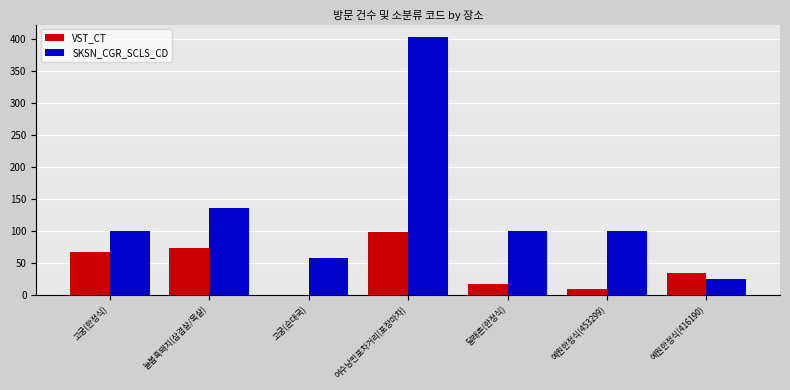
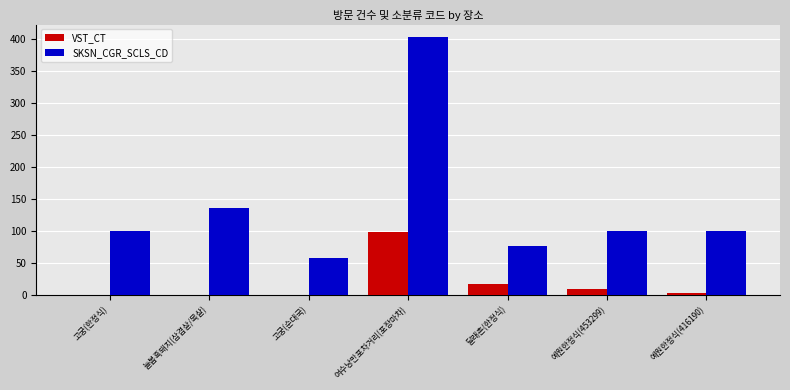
  {
    "VST_CT": {
-     "고궁(한정식)": 70,
-     "늘봄흑돼지(삼겹살/목살)": 70,
+     "고궁(한정식)": 0,
+     "늘봄흑돼지(삼겹살/목살)": 0,
      "여수낭만포차거리(포장마차)": 100,
      "달래촌(한정식)": 20,
      "예원한정식(453299)": 10,
-     "예원한정식(416190)": 40
+     "예원한정식(416190)": 0
    },
    "SKSN_CGR_SCLS_CD": {
      "고궁(한정식)": 100,
      "늘봄흑돼지(삼겹살/목살)": 140,
      "고궁(순대국)": 60,
      "여수낭만포차거리(포장마차)": 400,
-     "달래촌(한정식)": 100,
+     "달래촌(한정식)": 80,
      "예원한정식(453299)": 100,
-     "예원한정식(416190)": 30
+     "예원한정식(416190)": 100
    }
  }
